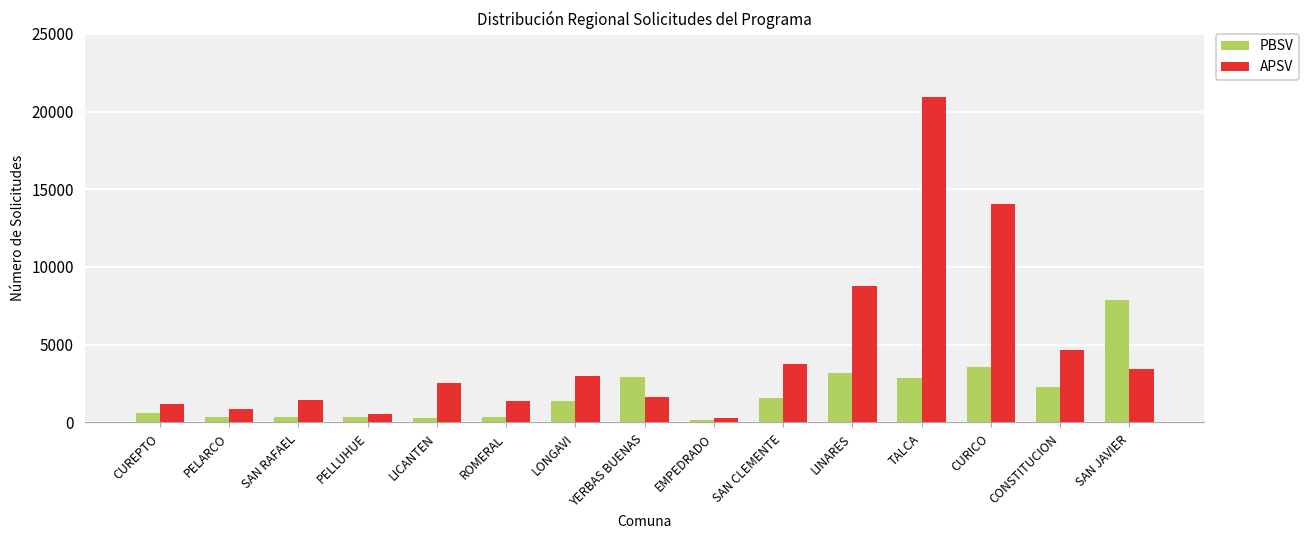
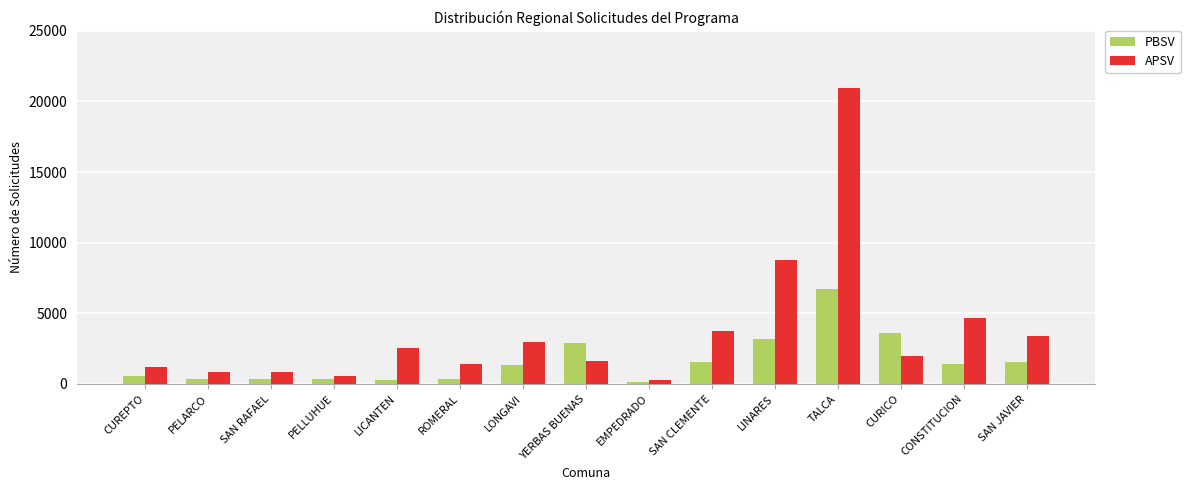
  {
    "PBSV": {
      "CUREPTO": 600,
      "PELARCO": 400,
      "SAN RAFAEL": 400,
      "PELLUHUE": 400,
      "LICANTEN": 300,
      "ROMERAL": 400,
      "LONGAVI": 1400,
      "YERBAS BUENAS": 2900,
      "SAN CLEMENTE": 1600,
      "LINARES": 3200,
-     "TALCA": 2900,
+     "TALCA": 6700,
      "CURICO": 3600,
-     "CONSTITUCION": 2300,
-     "SAN JAVIER": 7800
+     "CONSTITUCION": 1400,
+     "SAN JAVIER": 1500
    },
    "APSV": {
      "CUREPTO": 1200,
      "PELARCO": 900,
-     "SAN RAFAEL": 1500,
+     "SAN RAFAEL": 800,
      "PELLUHUE": 500,
      "LICANTEN": 2600,
      "ROMERAL": 1400,
      "LONGAVI": 3000,
      "YERBAS BUENAS": 1600,
      "EMPEDRADO": 300,
      "SAN CLEMENTE": 3800,
      "LINARES": 8800,
      "TALCA": 21000,
-     "CURICO": 14000,
+     "CURICO": 2000,
      "CONSTITUCION": 4700,
      "SAN JAVIER": 3400
    }
  }
